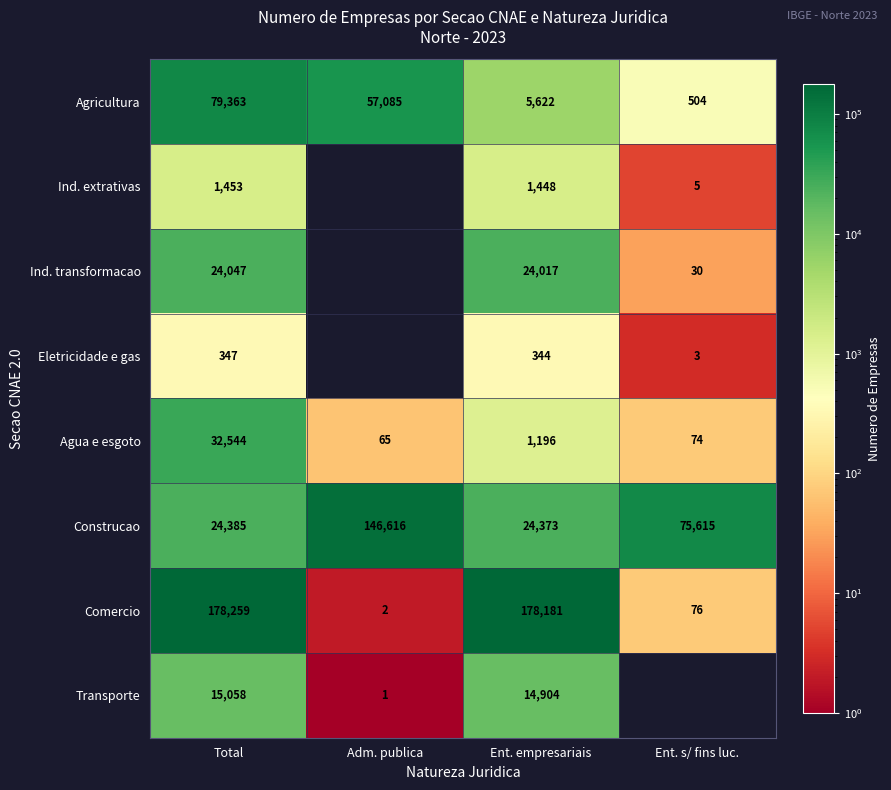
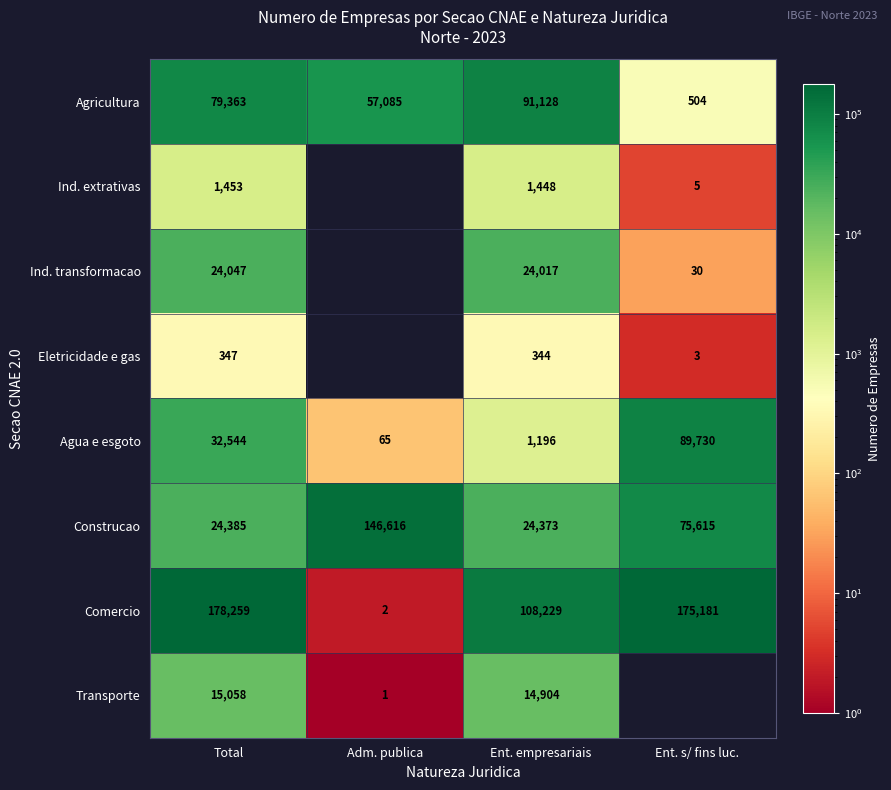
  {
    "Agricultura": {
      "Total": "79,363",
      "Adm. publica": "57,085",
-     "Ent. empresariais": "5,622",
+     "Ent. empresariais": "91,128",
      "Ent. s/ fins luc.": "504"
    },
    "Ind. extrativas": {
      "Total": "1,453",
      "Ent. empresariais": "1,448",
      "Ent. s/ fins luc.": "5"
    },
    "Ind. transformacao": {
      "Total": "24,047",
      "Ent. empresariais": "24,017",
      "Ent. s/ fins luc.": "30"
    },
    "Eletricidade e gas": {
      "Total": "347",
      "Ent. empresariais": "344",
      "Ent. s/ fins luc.": "3"
    },
    "Agua e esgoto": {
      "Total": "32,544",
      "Adm. publica": "65",
      "Ent. empresariais": "1,196",
-     "Ent. s/ fins luc.": "74"
+     "Ent. s/ fins luc.": "89,730"
    },
    "Construcao": {
      "Total": "24,385",
      "Adm. publica": "146,616",
      "Ent. empresariais": "24,373",
      "Ent. s/ fins luc.": "75,615"
    },
    "Comercio": {
      "Total": "178,259",
      "Adm. publica": "2",
-     "Ent. empresariais": "178,181",
-     "Ent. s/ fins luc.": "76"
+     "Ent. empresariais": "108,229",
+     "Ent. s/ fins luc.": "175,181"
    },
    "Transporte": {
      "Total": "15,058",
      "Adm. publica": "1",
      "Ent. empresariais": "14,904"
    }
  }
